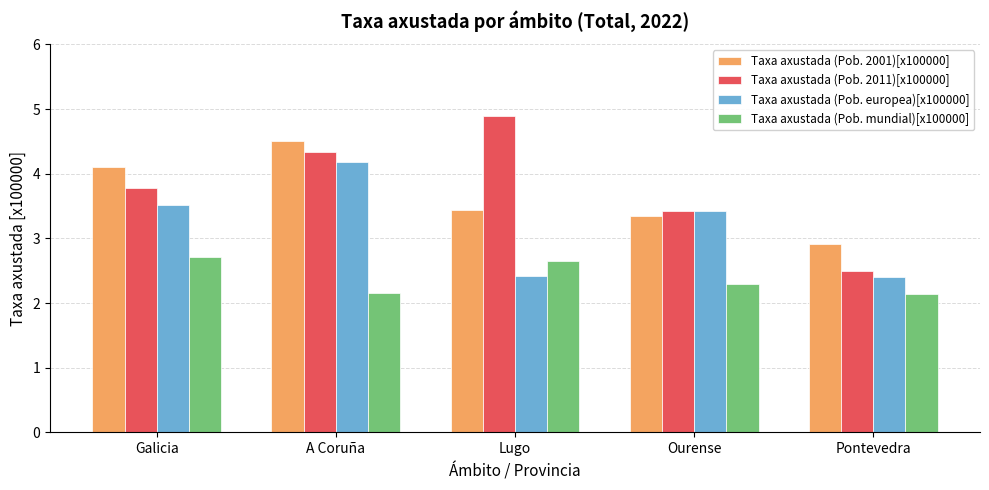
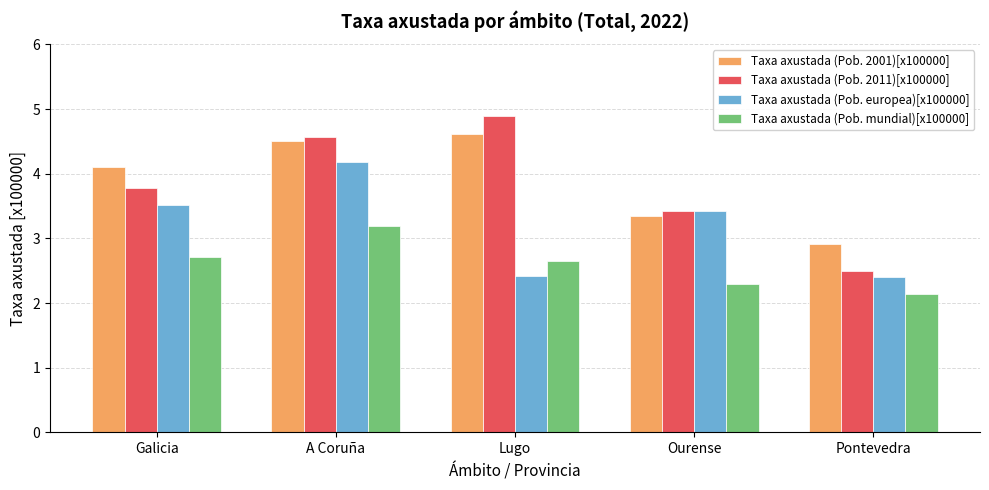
  {
    "Taxa axustada (Pob. 2001)[x100000]": {
      "Galicia": 4.1,
      "A Coruña": 4.5,
-     "Lugo": 3.4,
+     "Lugo": 4.6,
      "Ourense": 3.4,
      "Pontevedra": 2.9
    },
    "Taxa axustada (Pob. 2011)[x100000]": {
      "Galicia": 3.8,
-     "A Coruña": 4.3,
+     "A Coruña": 4.6,
      "Lugo": 4.9,
      "Ourense": 3.4,
      "Pontevedra": 2.5
    },
    "Taxa axustada (Pob. europea)[x100000]": {
      "Galicia": 3.5,
      "A Coruña": 4.2,
      "Lugo": 2.4,
      "Ourense": 3.4,
      "Pontevedra": 2.4
    },
    "Taxa axustada (Pob. mundial)[x100000]": {
      "Galicia": 2.7,
-     "A Coruña": 2.2,
+     "A Coruña": 3.2,
      "Lugo": 2.7,
      "Ourense": 2.3,
      "Pontevedra": 2.1
    }
  }
